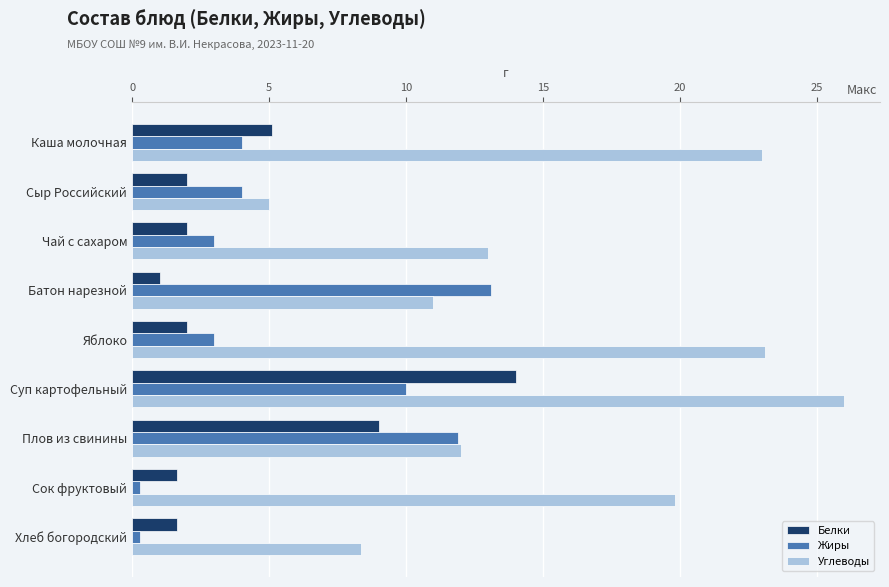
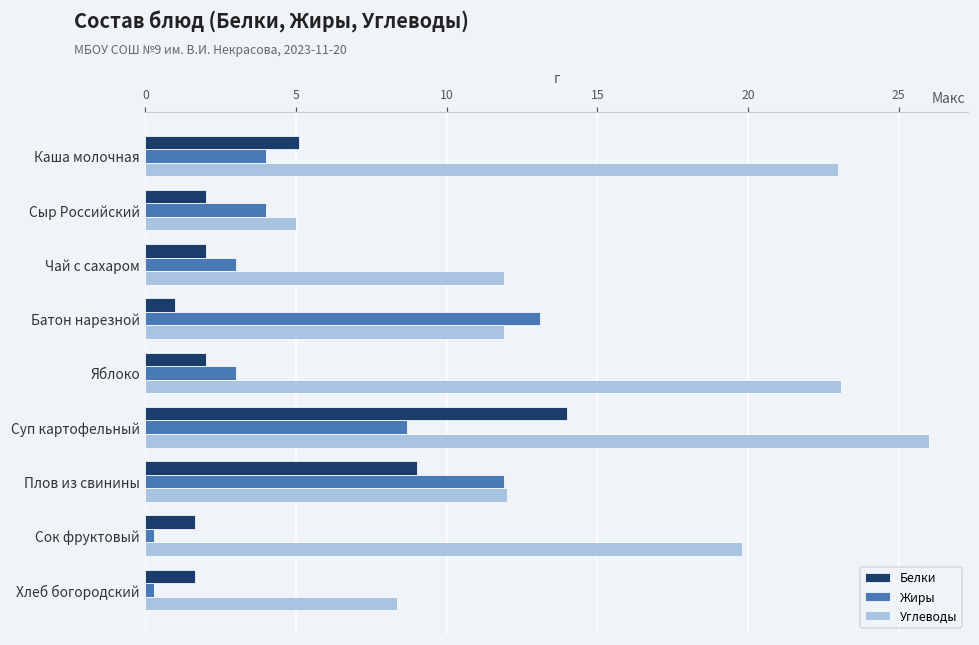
  {
    "Белки": {
      "Каша молочная": 5.1,
      "Сыр Российский": 2.0,
      "Чай с сахаром": 2.0,
      "Батон нарезной": 1.0,
      "Яблоко": 2.0,
      "Суп картофельный": 14.0,
      "Плов из свинины": 9.0,
      "Сок фруктовый": 1.7,
      "Хлеб богородский": 1.7
    },
    "Жиры": {
      "Каша молочная": 4.0,
      "Сыр Российский": 4.0,
      "Чай с сахаром": 3.0,
      "Батон нарезной": 13.1,
      "Яблоко": 3.0,
-     "Суп картофельный": 10.0,
+     "Суп картофельный": 8.7,
      "Плов из свинины": 11.9,
      "Сок фруктовый": 0.3,
      "Хлеб богородский": 0.3
    },
    "Углеводы": {
      "Каша молочная": 23.0,
      "Сыр Российский": 5.0,
-     "Чай с сахаром": 13.0,
-     "Батон нарезной": 11.0,
+     "Чай с сахаром": 11.9,
+     "Батон нарезной": 11.9,
      "Яблоко": 23.1,
      "Суп картофельный": 26.0,
      "Плов из свинины": 12.0,
      "Сок фруктовый": 19.8,
      "Хлеб богородский": 8.4
    }
  }
